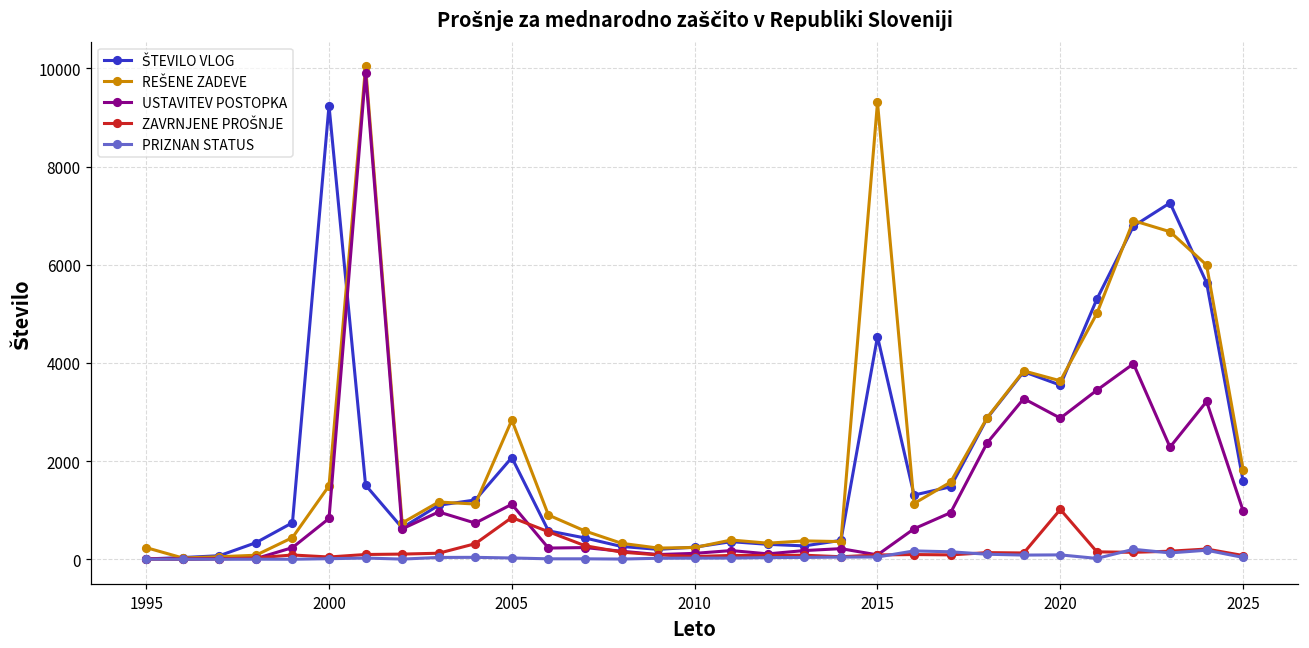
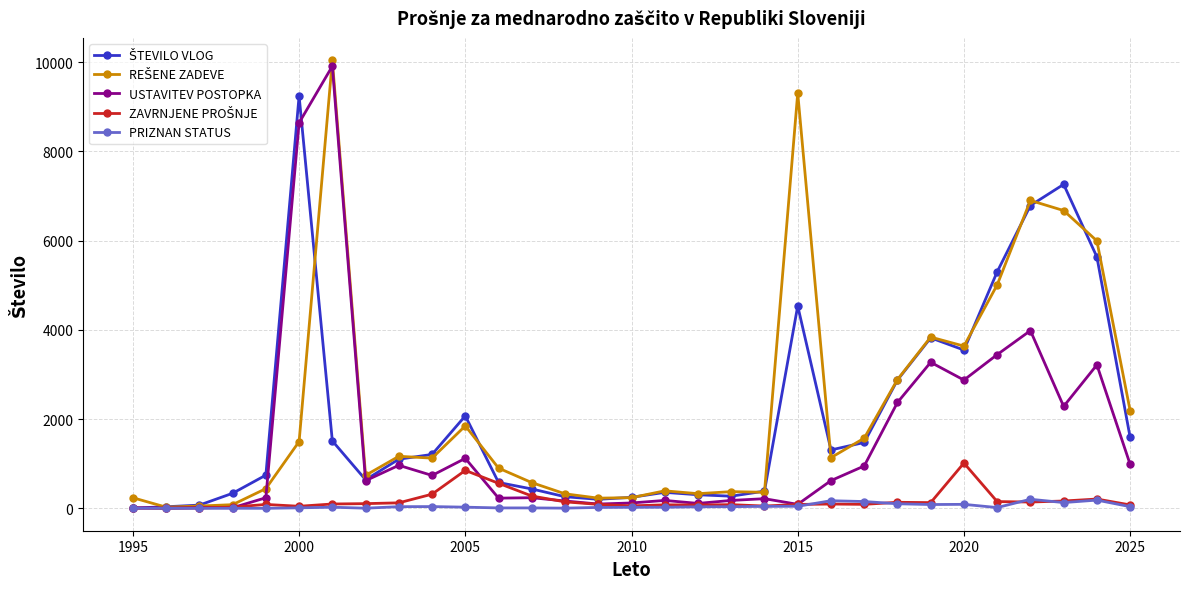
  {
    "ŠTEVILO VLOG": {
      "2000": 9200,
      "2005": 2100,
      "2015": 4500,
      "2020": 3500,
      "2025": 1600
    },
    "REŠENE ZADEVE": {
      "1995": 200,
      "2000": 1500,
-     "2005": 2800,
+     "2005": 1800,
      "2015": 9300,
      "2020": 3600,
-     "2025": 1800
+     "2025": 2200
    },
    "USTAVITEV POSTOPKA": {
-     "2000": 800,
+     "2000": 8600,
      "2005": 1100,
      "2010": 100,
      "2020": 2900,
      "2025": 1000
    },
    "ZAVRNJENE PROŠNJE": {
      "2005": 900,
      "2020": 1000
    },
    "PRIZNAN STATUS": {
      "2005": 0,
      "2020": 100
    }
  }
